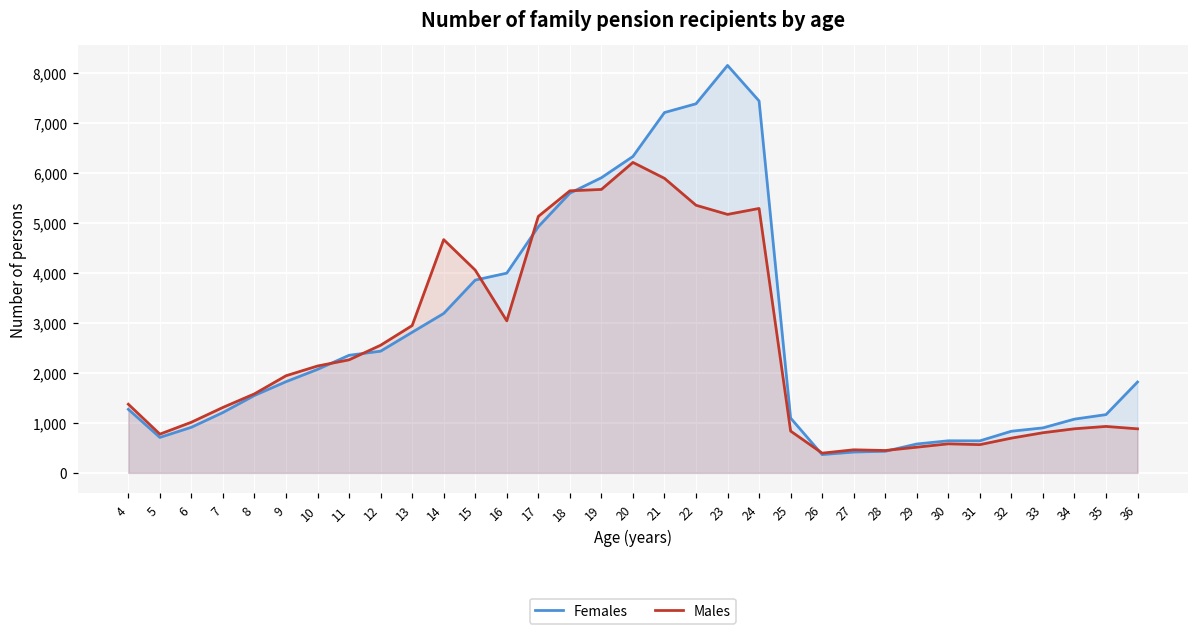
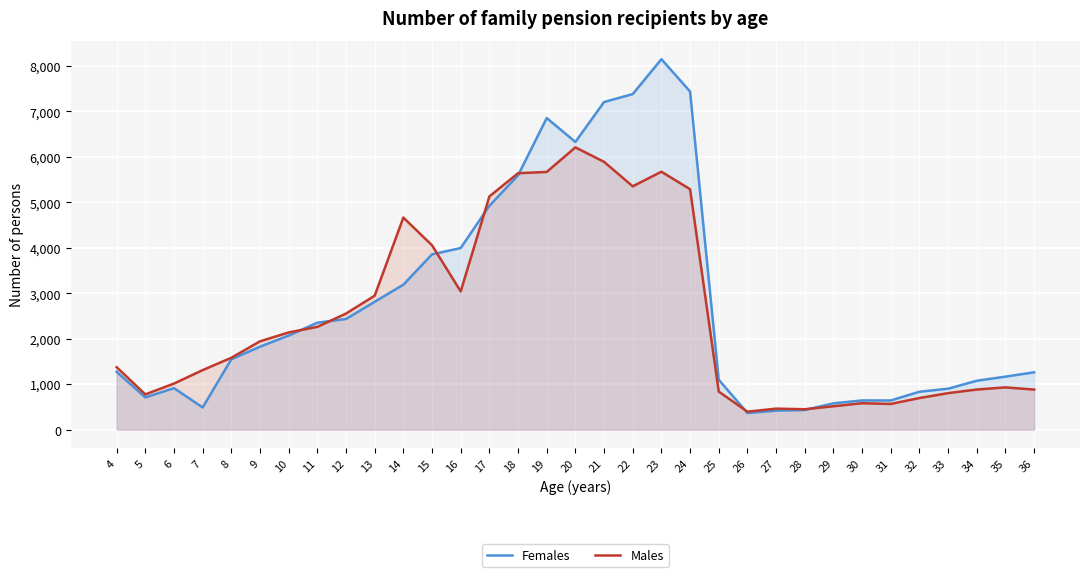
  {
    "Females": {
      "4": "1,300",
      "5": "700",
      "6": "900",
-     "7": "1,200",
+     "7": "500",
      "9": "1,800",
      "10": "2,100",
      "11": "2,400",
      "12": "2,400",
      "13": "2,800",
      "14": "3,200",
      "15": "3,900",
      "16": "4,000",
      "17": "4,900",
-     "19": "5,900",
+     "19": "6,900",
      "20": "6,300",
      "21": "7,200",
      "22": "7,400",
      "23": "8,100",
      "24": "7,400",
      "25": "1,100",
      "29": "600",
      "30": "600",
      "31": "600",
      "32": "800",
      "33": "900",
      "34": "1,100",
      "35": "1,200",
-     "36": "1,800"
+     "36": "1,300"
    },
    "Males": {
      "4": "1,400",
      "5": "800",
      "6": "1,000",
      "7": "1,300",
      "9": "1,900",
      "10": "2,100",
      "11": "2,300",
      "12": "2,600",
      "13": "2,900",
      "14": "4,700",
      "15": "4,100",
      "16": "3,000",
      "17": "5,100",
      "19": "5,700",
      "20": "6,200",
      "21": "5,900",
      "22": "5,300",
-     "23": "5,200",
+     "23": "5,700",
      "24": "5,300",
      "25": "800",
      "29": "500",
      "30": "600",
      "31": "600",
      "32": "700",
      "33": "800",
      "34": "900",
      "35": "900",
      "36": "900"
    }
  }
